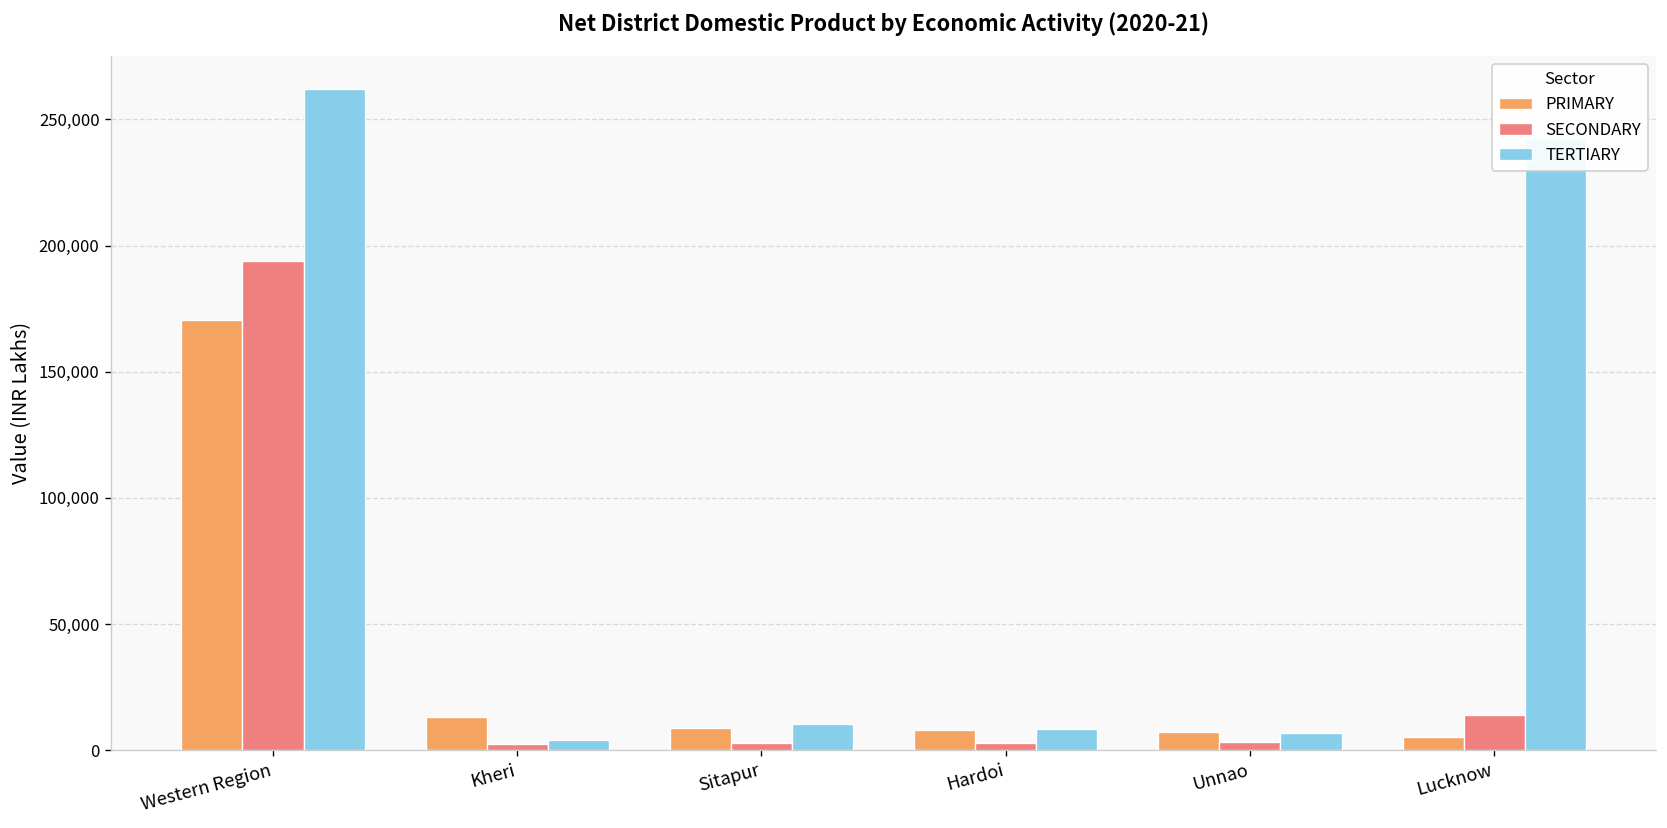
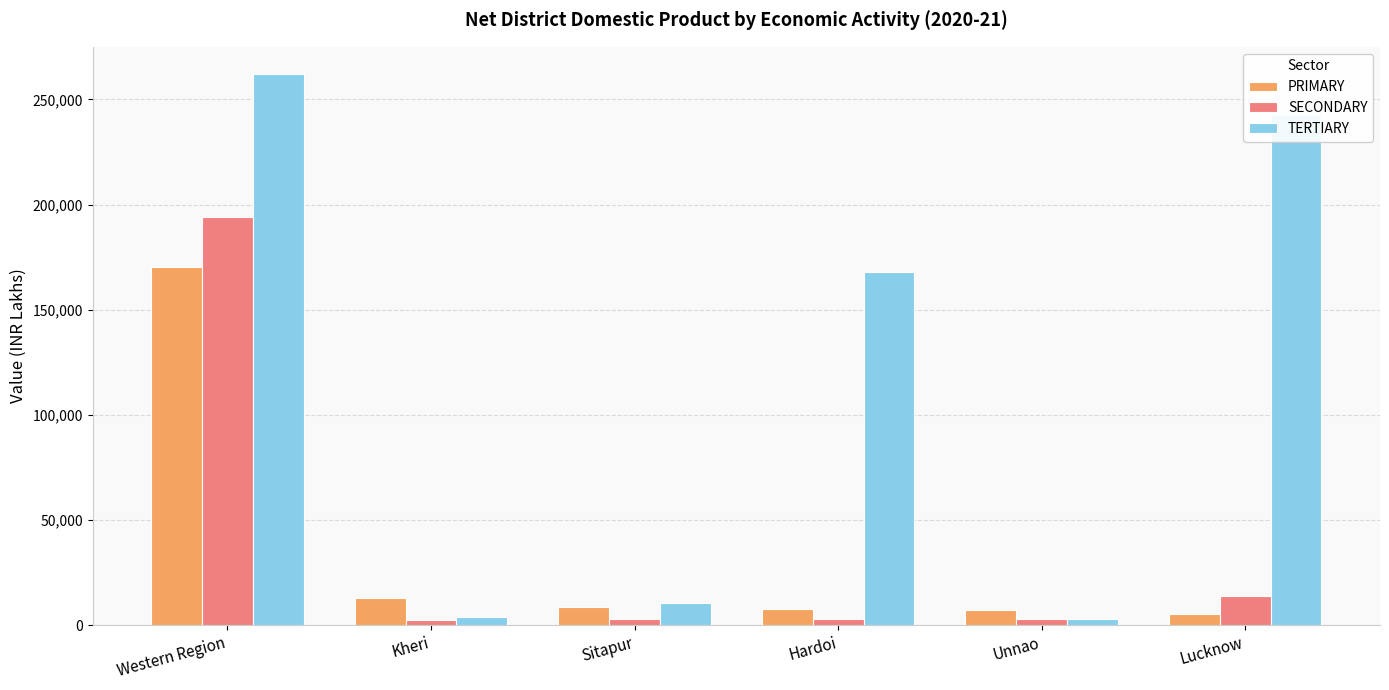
  {
    "TERTIARY": {
      "Western Region": "262,000",
      "Kheri": "4,000",
      "Sitapur": "10,000",
-     "Hardoi": "8,000",
-     "Unnao": "7,000"
+     "Hardoi": "168,000",
+     "Unnao": "3,000"
    }
  }
